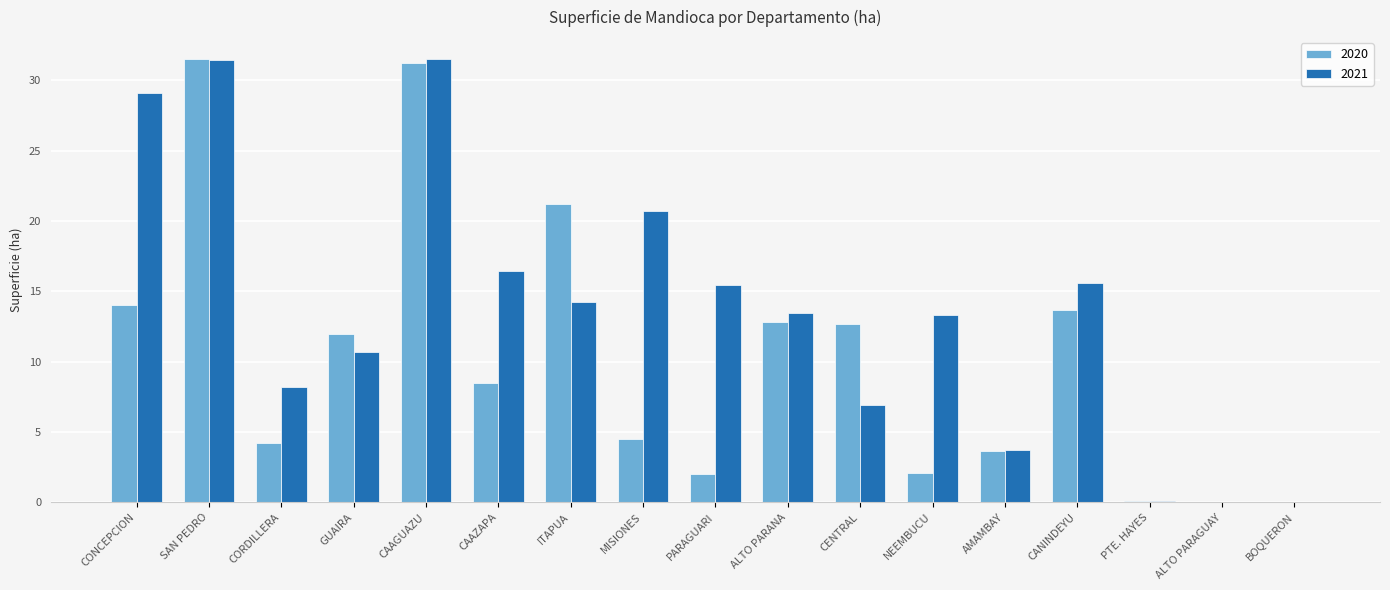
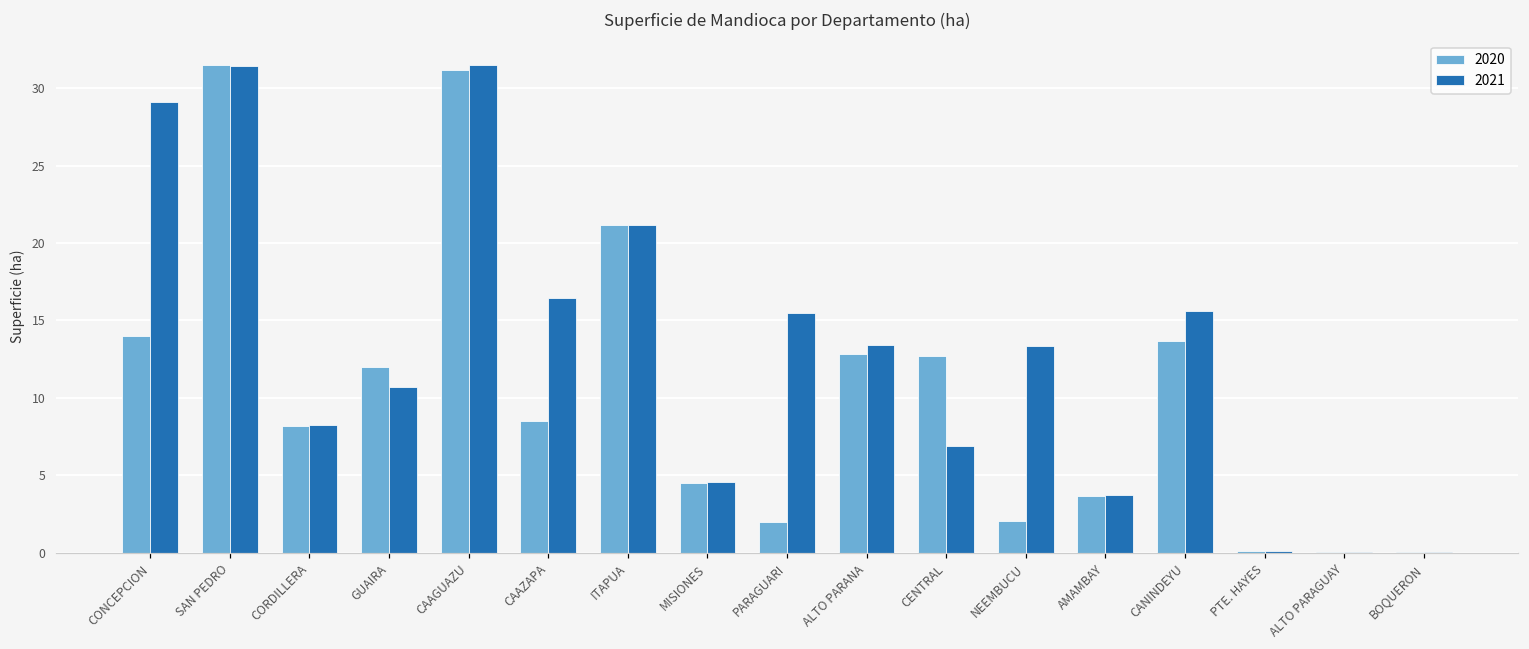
  {
    "2020": {
      "CONCEPCION": 14.0,
      "SAN PEDRO": 31.5,
-     "CORDILLERA": 4.2,
+     "CORDILLERA": 8.2,
      "GUAIRA": 12.0,
      "CAAGUAZU": 31.2,
      "CAAZAPA": 8.5,
      "ITAPUA": 21.2,
      "MISIONES": 4.5,
      "PARAGUARI": 2.0,
      "ALTO PARANA": 12.8,
      "CENTRAL": 12.7,
      "NEEMBUCU": 2.1,
      "AMAMBAY": 3.7,
      "CANINDEYU": 13.7
    },
    "2021": {
      "CONCEPCION": 29.1,
      "SAN PEDRO": 31.4,
      "CORDILLERA": 8.2,
      "GUAIRA": 10.7,
      "CAAGUAZU": 31.5,
      "CAAZAPA": 16.4,
-     "ITAPUA": 14.2,
-     "MISIONES": 20.7,
+     "ITAPUA": 21.2,
+     "MISIONES": 4.5,
      "PARAGUARI": 15.5,
      "ALTO PARANA": 13.4,
      "CENTRAL": 6.9,
      "NEEMBUCU": 13.3,
      "AMAMBAY": 3.7,
      "CANINDEYU": 15.6
    }
  }
